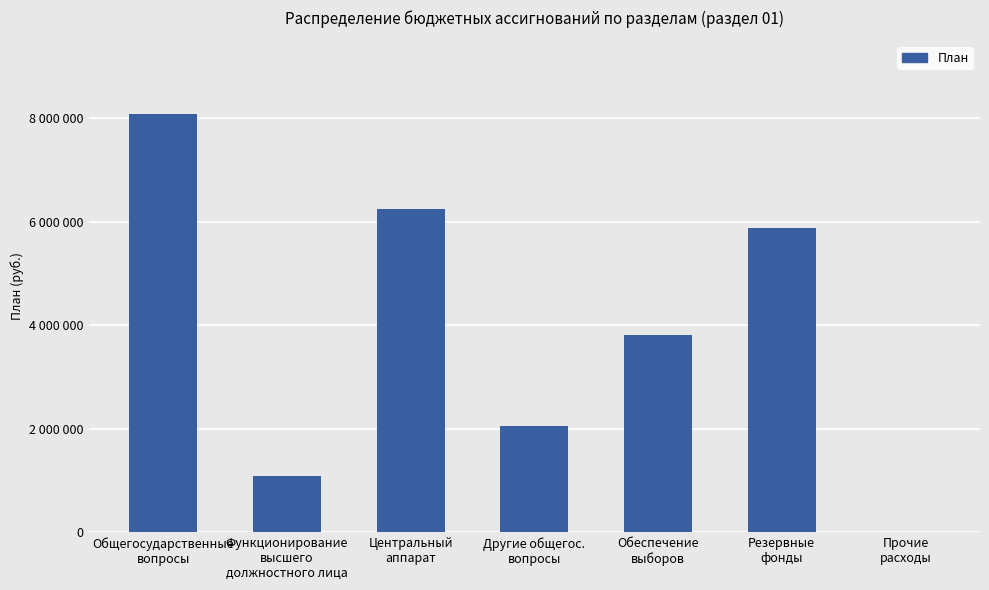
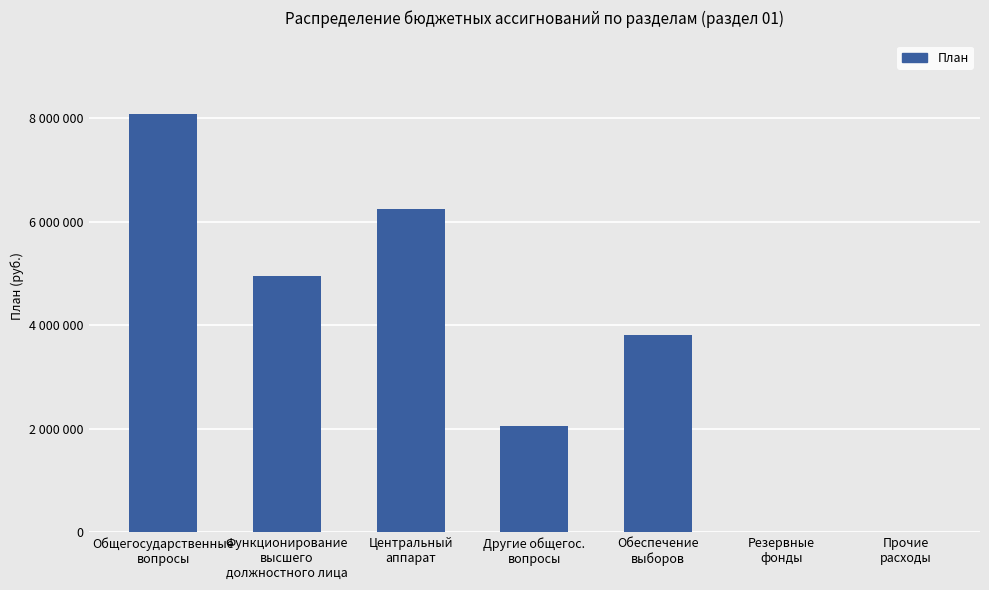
  {
    "Общегосударственные вопросы": 8100000,
-   "Функционирование высшего должностного лица": 1100000,
+   "Функционирование высшего должностного лица": 4900000,
    "Центральный аппарат": 6200000,
    "Другие общегос. вопросы": 2000000,
    "Обеспечение выборов": 3800000,
-   "Резервные фонды": 5900000,
+   "Резервные фонды": 0,
    "Прочие расходы": 0
  }
